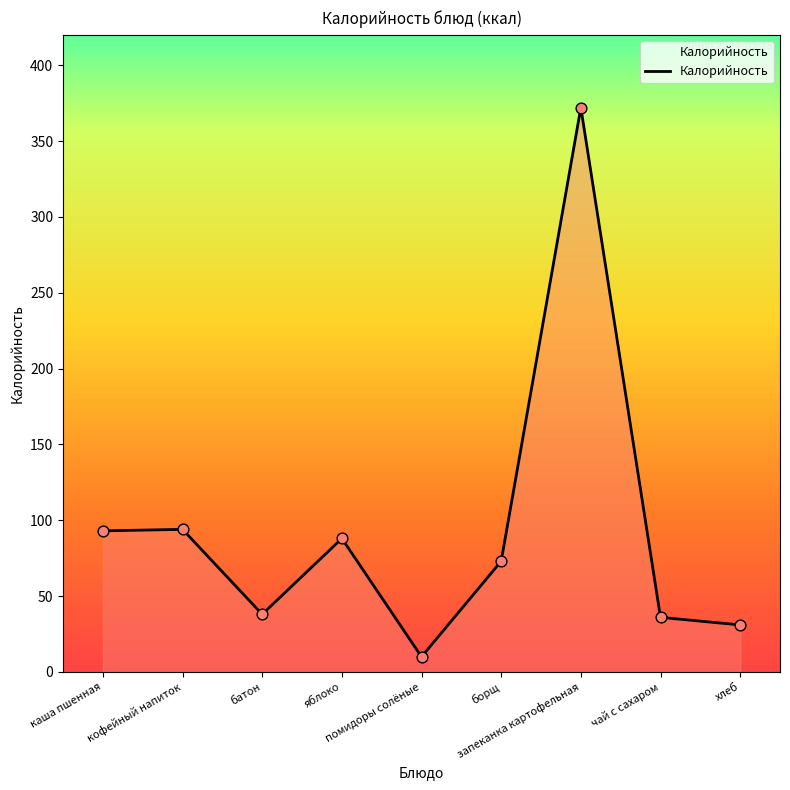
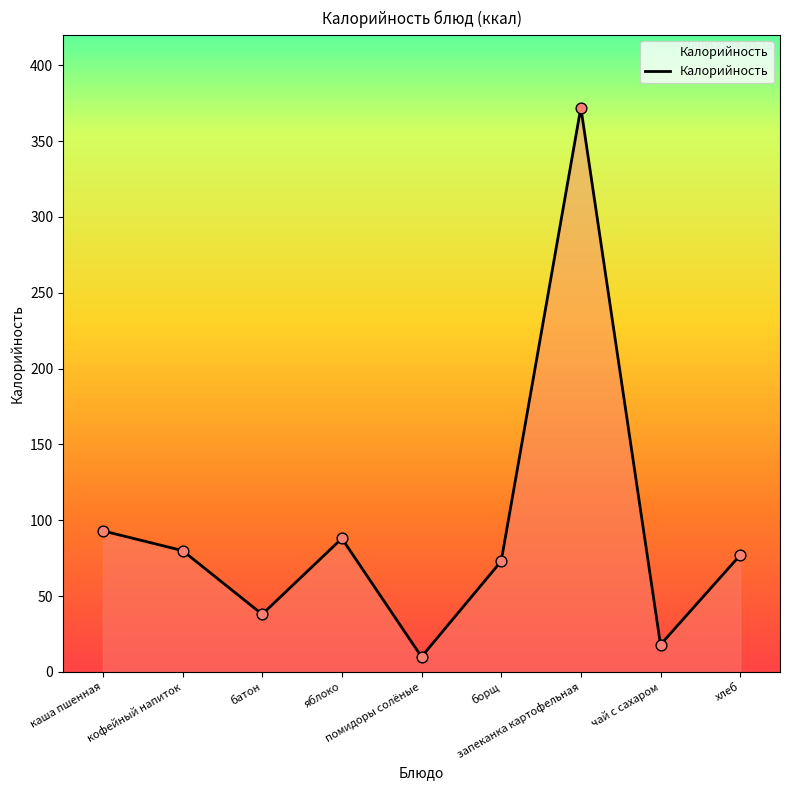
  {
    "каша пшенная": 93,
-   "кофейный напиток": 94,
+   "кофейный напиток": 80,
    "батон": 38,
    "яблоко": 88,
    "помидоры солёные": 10,
    "борщ": 73,
    "запеканка картофельная": 372,
-   "чай с сахаром": 36,
-   "хлеб": 31
+   "чай с сахаром": 18,
+   "хлеб": 77
  }
